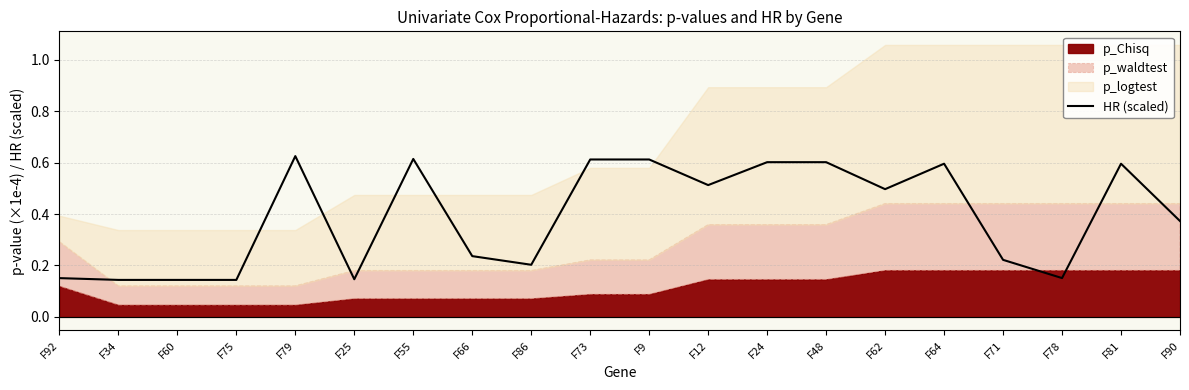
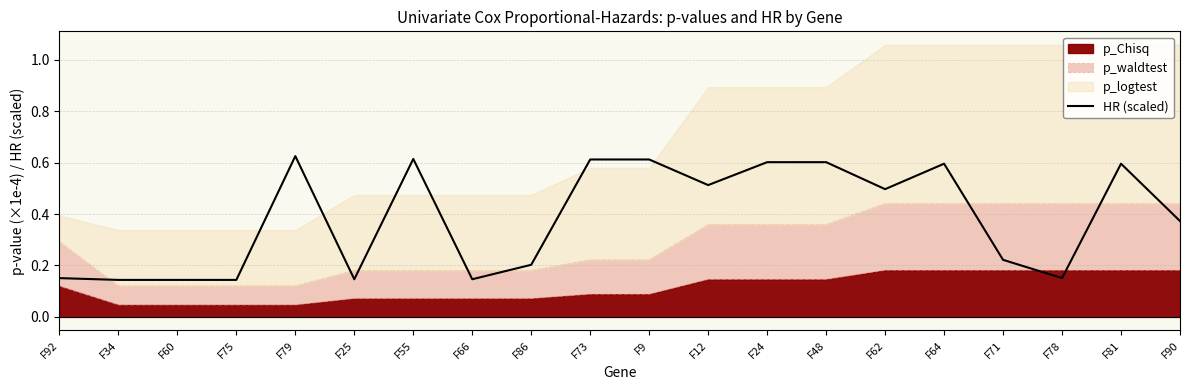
  {
    "HR (scaled)": {
      "F92": 0.15,
      "F34": 0.14,
      "F60": 0.14,
      "F75": 0.14,
      "F79": 0.63,
      "F25": 0.15,
      "F55": 0.61,
-     "F66": 0.24,
+     "F66": 0.15,
      "F86": 0.20,
      "F73": 0.61,
      "F9": 0.61,
      "F12": 0.51,
      "F24": 0.60,
      "F48": 0.60,
      "F62": 0.50,
      "F64": 0.60,
      "F71": 0.22,
      "F78": 0.15,
      "F81": 0.60,
      "F90": 0.37
    },
    "p_Chisq": {
      "F92": 0.12,
      "F34": 0.05,
      "F60": 0.05,
      "F75": 0.05,
      "F79": 0.05,
      "F25": 0.07,
      "F55": 0.07,
      "F66": 0.07,
      "F86": 0.07,
      "F73": 0.09,
      "F9": 0.09,
      "F12": 0.15,
      "F24": 0.15,
      "F48": 0.15,
      "F62": 0.18,
      "F64": 0.18,
      "F71": 0.18,
      "F78": 0.18,
      "F81": 0.18,
      "F90": 0.18
    },
    "p_waldtest": {
      "F92": 0.17,
      "F34": 0.07,
      "F60": 0.07,
      "F75": 0.07,
      "F79": 0.07,
      "F25": 0.11,
      "F55": 0.11,
      "F66": 0.11,
      "F86": 0.11,
      "F73": 0.13,
      "F9": 0.13,
      "F12": 0.21,
      "F24": 0.21,
      "F48": 0.21,
      "F62": 0.26,
      "F64": 0.26,
      "F71": 0.26,
      "F78": 0.26,
      "F81": 0.26,
      "F90": 0.26
    },
    "p_logtest": {
      "F92": 0.10,
      "F34": 0.22,
      "F60": 0.22,
      "F75": 0.22,
      "F79": 0.22,
      "F25": 0.29,
      "F55": 0.29,
      "F66": 0.29,
      "F86": 0.29,
      "F73": 0.36,
      "F9": 0.36,
      "F12": 0.53,
      "F24": 0.53,
      "F48": 0.53,
      "F62": 0.62,
      "F64": 0.62,
      "F71": 0.62,
      "F78": 0.62,
      "F90": 0.62
    }
  }
